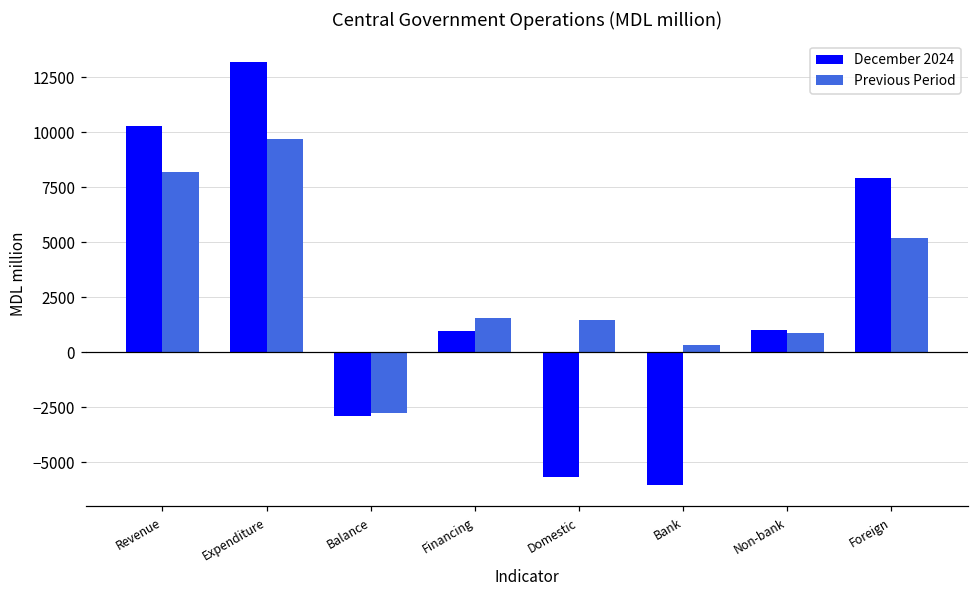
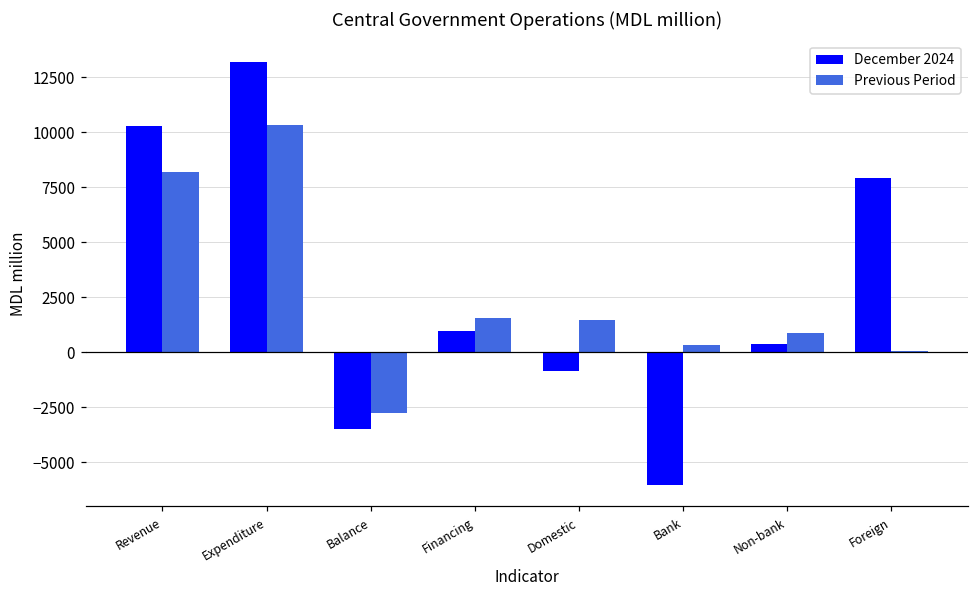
  {
    "December 2024": {
      "Revenue": 10300,
      "Expenditure": 13200,
-     "Balance": -2900,
+     "Balance": -3500,
      "Financing": 1000,
-     "Domestic": -5700,
+     "Domestic": -900,
      "Bank": -6000,
-     "Non-bank": 1000,
+     "Non-bank": 400,
      "Foreign": 7900
    },
    "Previous Period": {
      "Revenue": 8200,
-     "Expenditure": 9700,
+     "Expenditure": 10300,
      "Balance": -2700,
      "Financing": 1500,
      "Domestic": 1500,
      "Bank": 300,
      "Non-bank": 900,
-     "Foreign": 5200
+     "Foreign": 100
    }
  }
